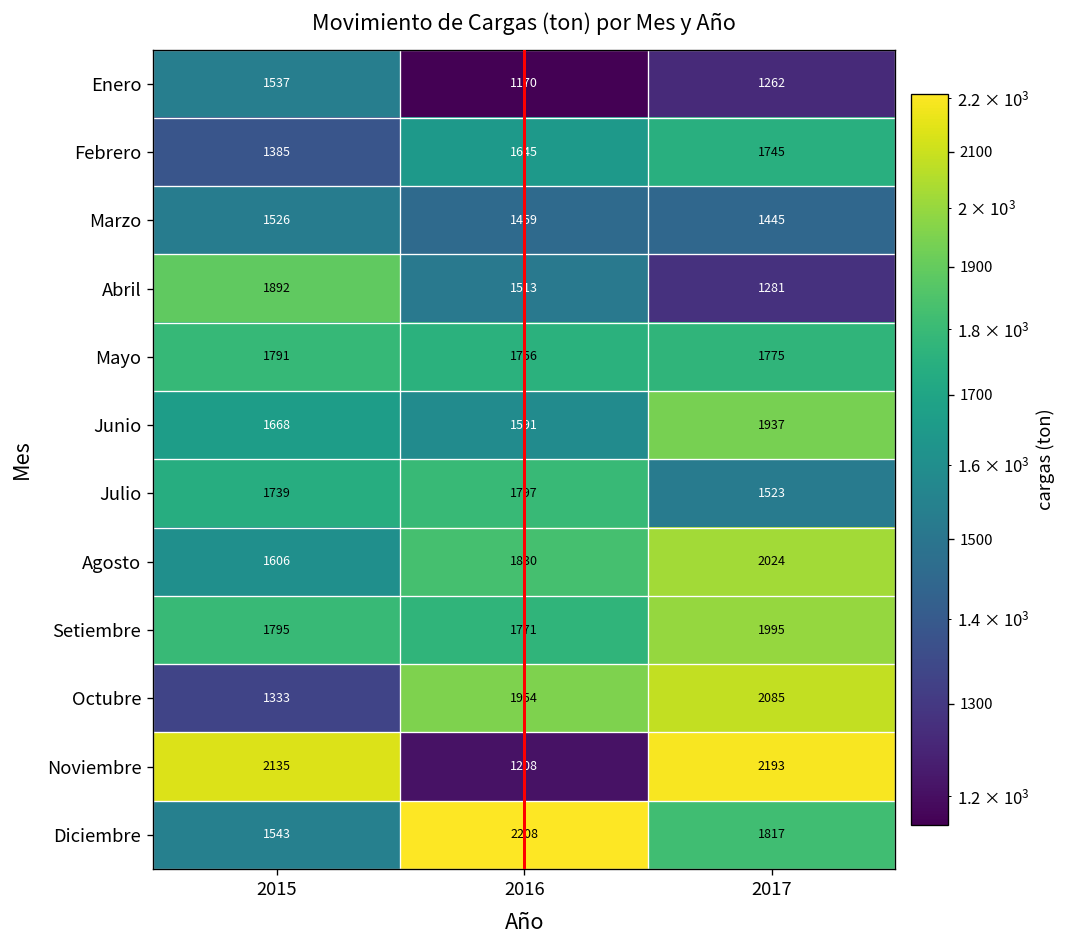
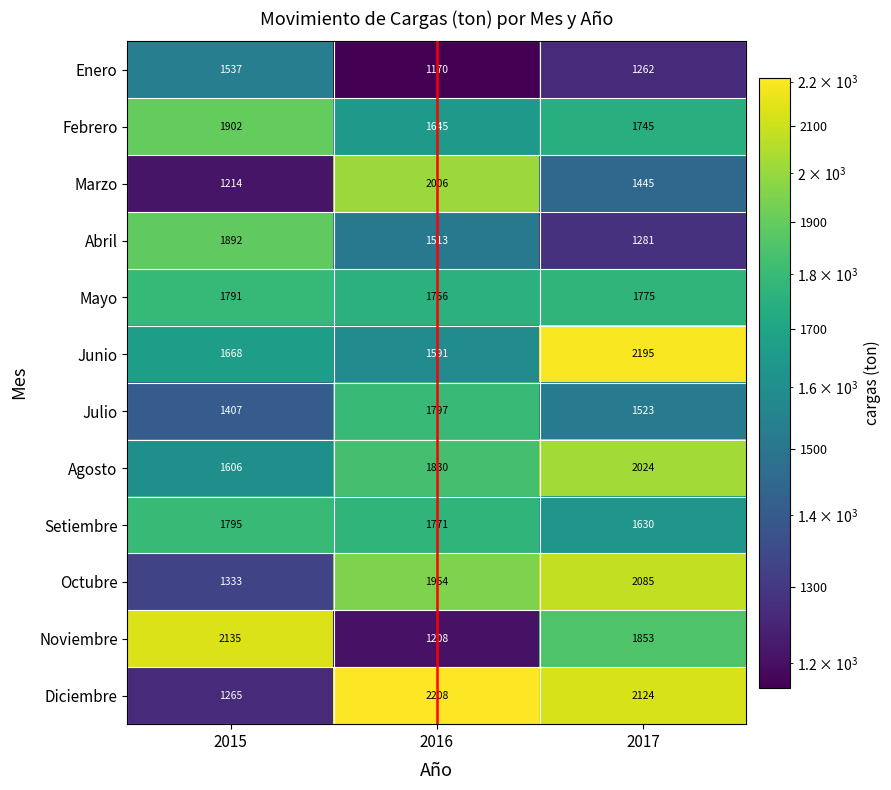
  {
    "Enero": {
      "2015": 1537,
      "2016": 1170,
      "2017": 1262
    },
    "Febrero": {
-     "2015": 1385,
+     "2015": 1902,
      "2016": 1645,
      "2017": 1745
    },
    "Marzo": {
-     "2015": 1526,
-     "2016": 1459,
+     "2015": 1214,
+     "2016": 2006,
      "2017": 1445
    },
    "Abril": {
      "2015": 1892,
      "2016": 1513,
      "2017": 1281
    },
    "Mayo": {
      "2015": 1791,
      "2016": 1756,
      "2017": 1775
    },
    "Junio": {
      "2015": 1668,
      "2016": 1591,
-     "2017": 1937
+     "2017": 2195
    },
    "Julio": {
-     "2015": 1739,
+     "2015": 1407,
      "2016": 1797,
      "2017": 1523
    },
    "Agosto": {
      "2015": 1606,
      "2016": 1830,
      "2017": 2024
    },
    "Setiembre": {
      "2015": 1795,
      "2016": 1771,
-     "2017": 1995
+     "2017": 1630
    },
    "Octubre": {
      "2015": 1333,
      "2016": 1954,
      "2017": 2085
    },
    "Noviembre": {
      "2015": 2135,
      "2016": 1208,
-     "2017": 2193
+     "2017": 1853
    },
    "Diciembre": {
-     "2015": 1543,
+     "2015": 1265,
      "2016": 2208,
-     "2017": 1817
+     "2017": 2124
    }
  }
